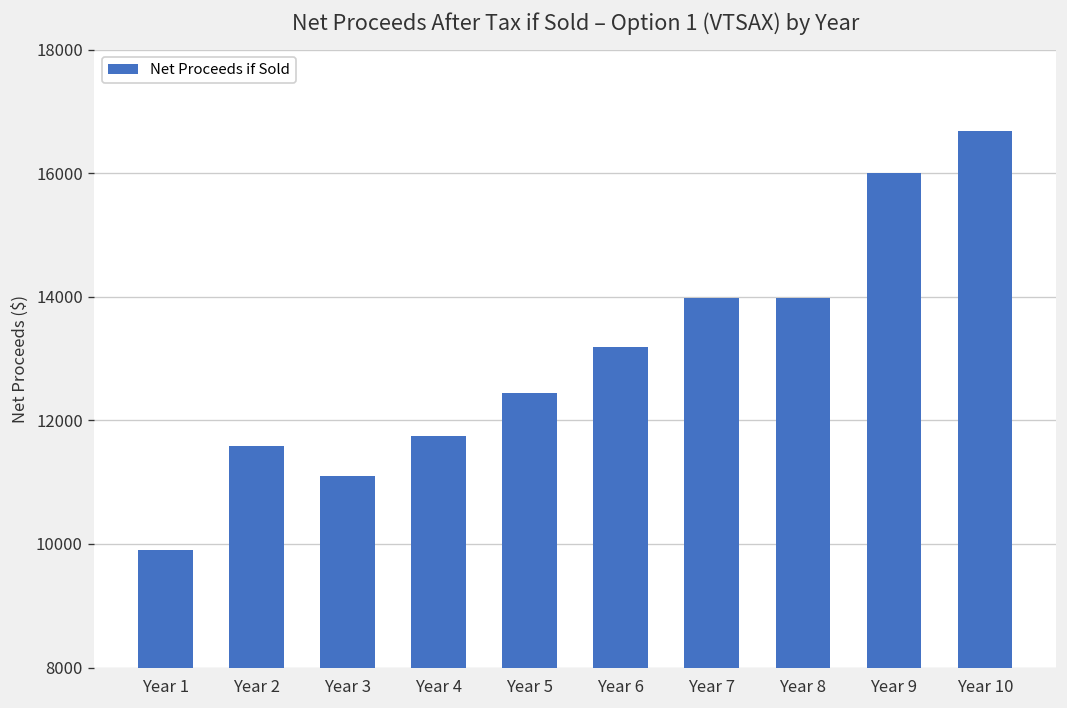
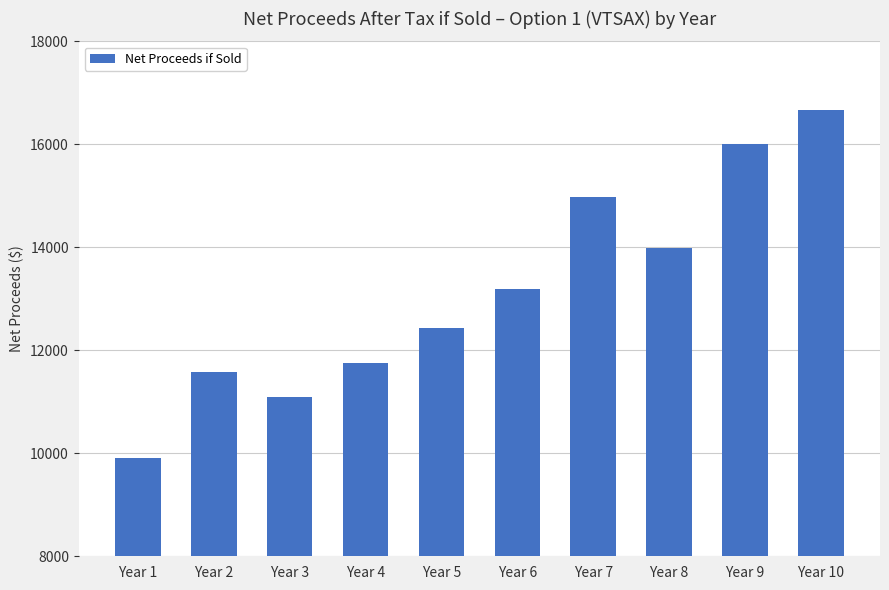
  {
    "Year 1": 9900,
    "Year 2": 11600,
    "Year 3": 11100,
    "Year 4": 11700,
    "Year 5": 12400,
    "Year 6": 13200,
-   "Year 7": 14000,
+   "Year 7": 15000,
    "Year 8": 14000,
    "Year 9": 16000,
    "Year 10": 16700
  }
